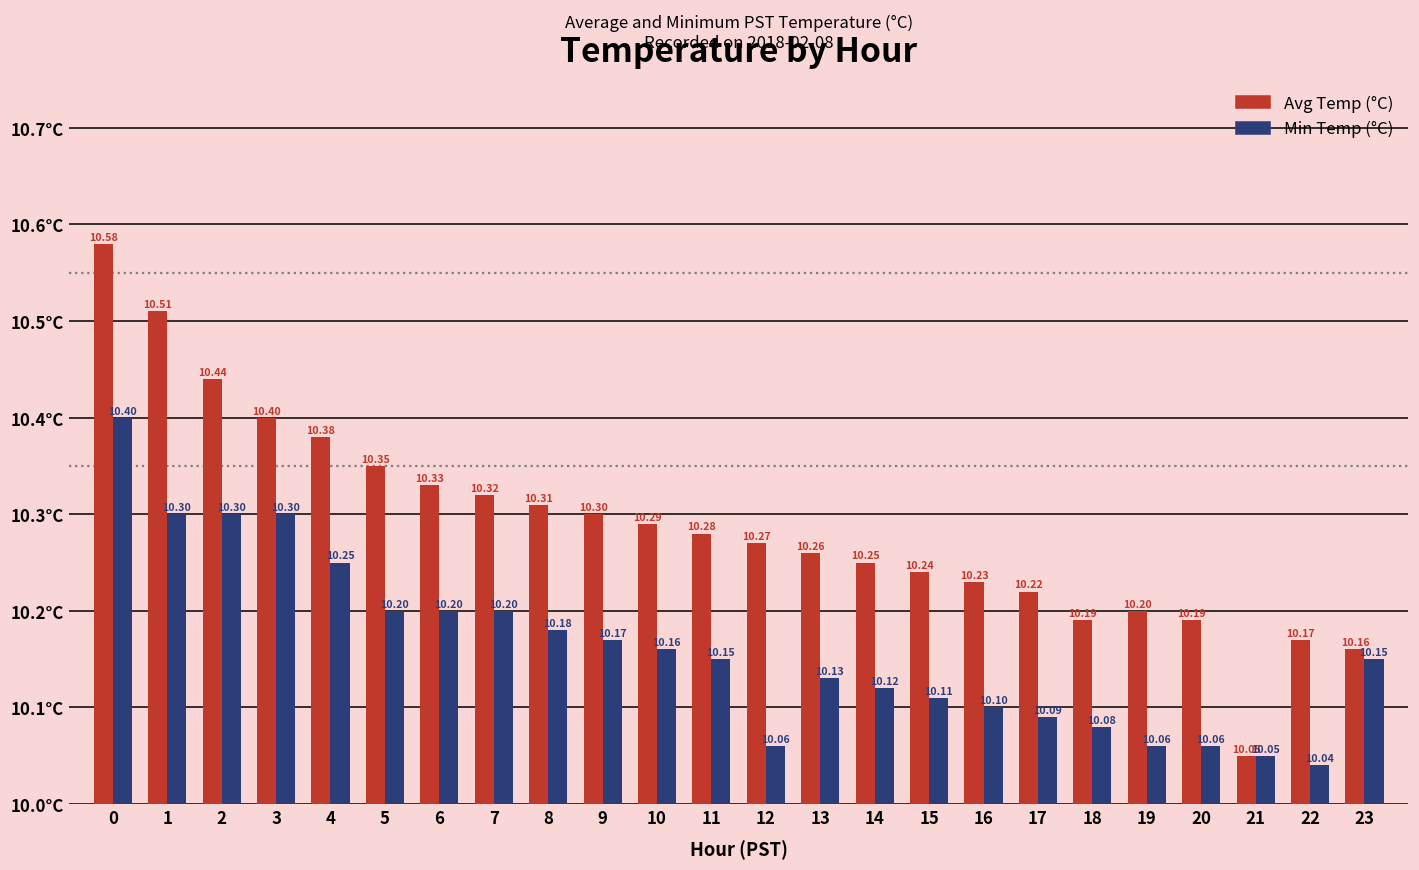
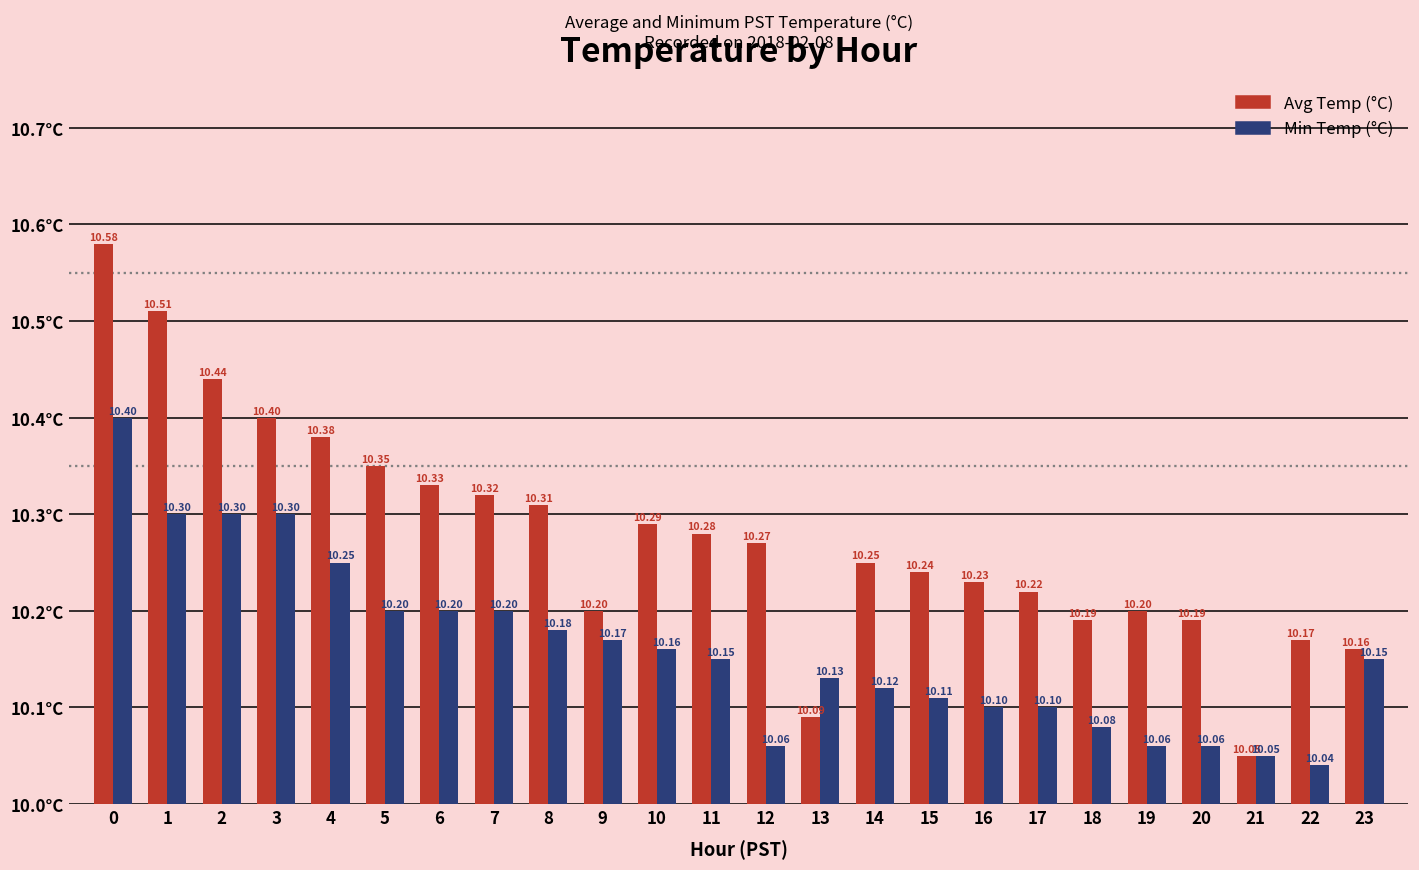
  {
    "Avg Temp (°C)": {
      "0": 10.58,
      "1": 10.51,
      "2": 10.44,
      "3": 10.40,
      "4": 10.38,
      "5": 10.35,
      "6": 10.33,
      "7": 10.32,
      "8": 10.31,
-     "9": 10.30,
+     "9": 10.20,
      "10": 10.29,
      "11": 10.28,
      "12": 10.27,
-     "13": 10.26,
+     "13": 10.09,
      "14": 10.25,
      "15": 10.24,
      "16": 10.23,
      "17": 10.22,
      "18": 10.19,
      "19": 10.20,
      "20": 10.19,
      "22": 10.17,
      "23": 10.16
    },
    "Min Temp (°C)": {
      "0": 10.40,
      "1": 10.30,
      "2": 10.30,
      "3": 10.30,
      "4": 10.25,
      "5": 10.20,
      "6": 10.20,
      "7": 10.20,
      "8": 10.18,
      "9": 10.17,
      "10": 10.16,
      "11": 10.15,
      "12": 10.06,
      "13": 10.13,
      "14": 10.12,
      "15": 10.11,
      "16": 10.10,
-     "17": 10.09,
+     "17": 10.10,
      "18": 10.08,
      "19": 10.06,
      "20": 10.06,
      "22": 10.04,
      "23": 10.15
    }
  }
